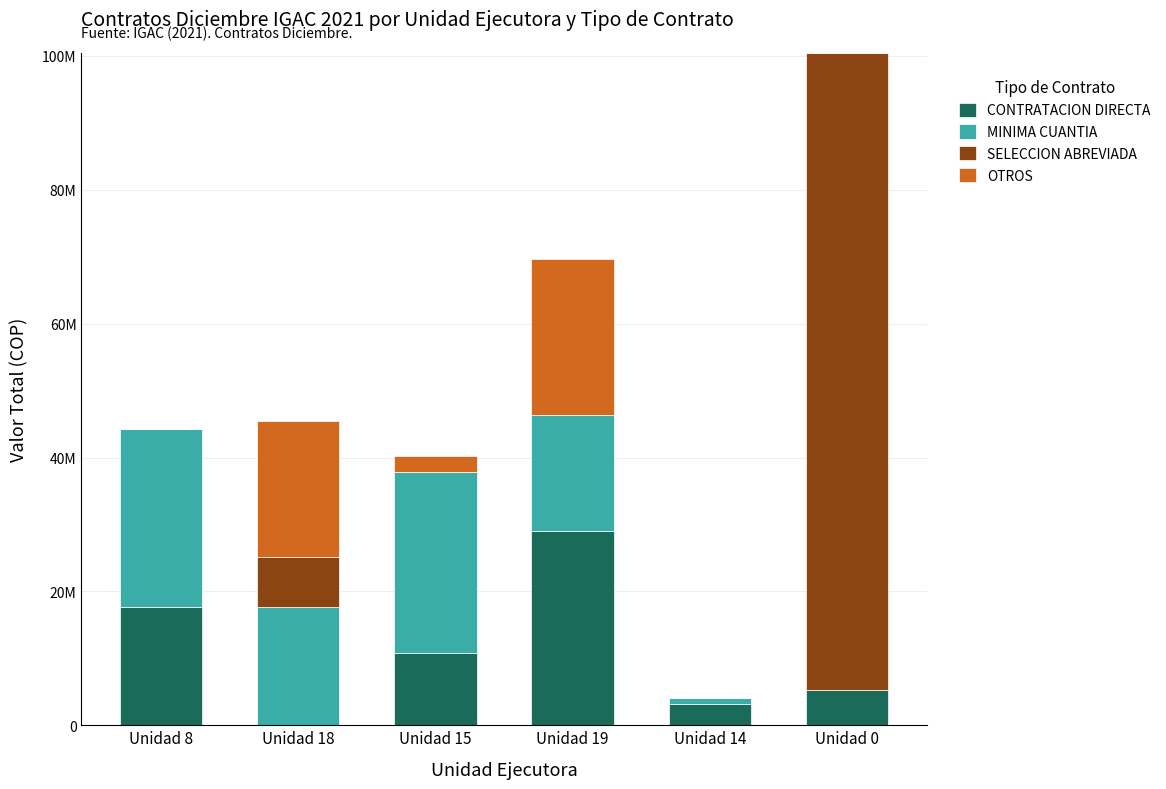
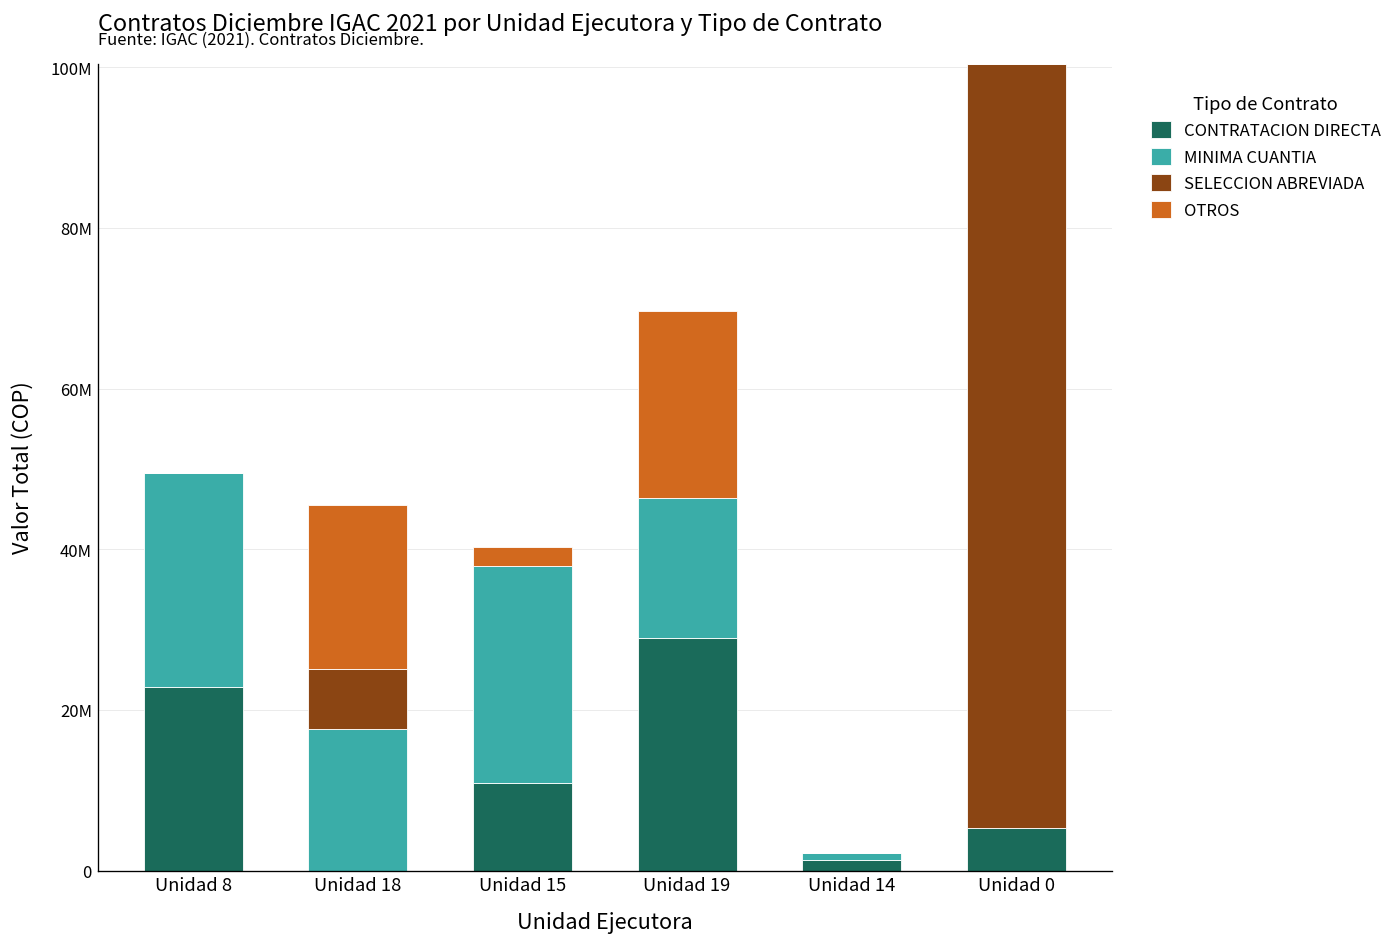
  {
    "CONTRATACION DIRECTA": {
-     "Unidad 8": 18000000,
+     "Unidad 8": 23000000,
      "Unidad 18": 0,
      "Unidad 15": 11000000,
      "Unidad 19": 29000000,
-     "Unidad 14": 3000000,
+     "Unidad 14": 1000000,
      "Unidad 0": 5000000
    },
    "MINIMA CUANTIA": {
      "Unidad 8": 27000000,
      "Unidad 18": 18000000,
      "Unidad 15": 27000000,
      "Unidad 19": 17000000,
      "Unidad 14": 1000000,
      "Unidad 0": 0
    },
    "SELECCION ABREVIADA": {
      "Unidad 8": 0,
      "Unidad 18": 7000000,
      "Unidad 15": 0,
      "Unidad 19": 0,
      "Unidad 14": 0,
      "Unidad 0": 95000000
    },
    "OTROS": {
      "Unidad 8": 0,
      "Unidad 18": 20000000,
      "Unidad 15": 2000000,
      "Unidad 19": 23000000,
      "Unidad 14": 0,
      "Unidad 0": 0
    }
  }
